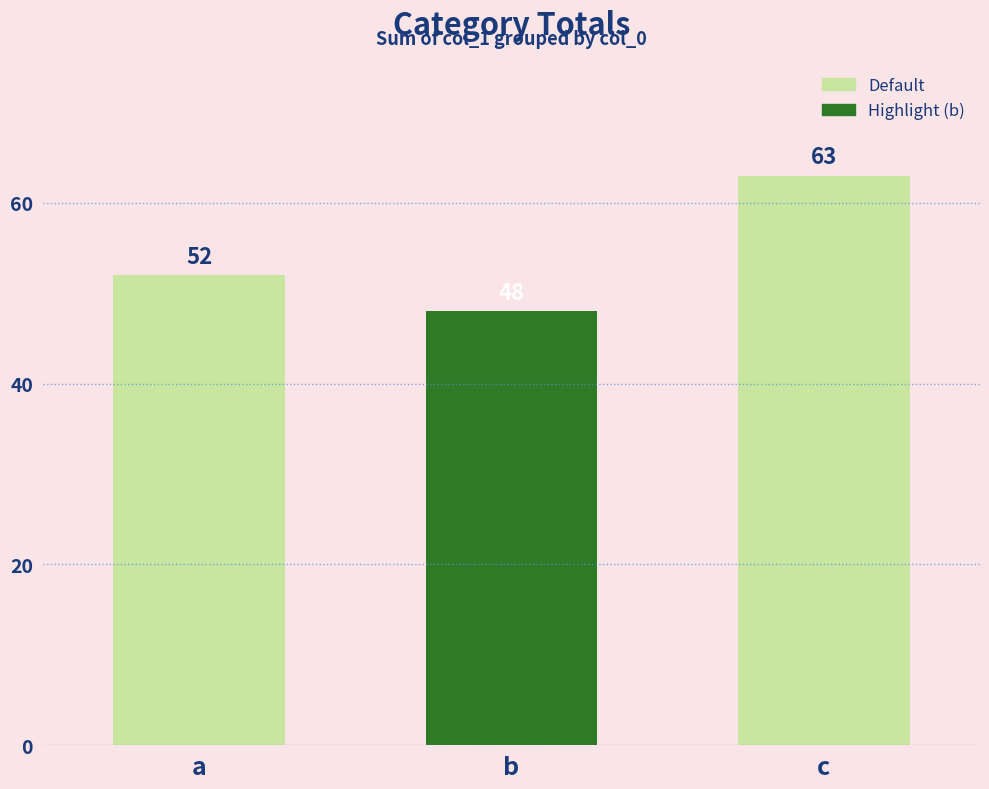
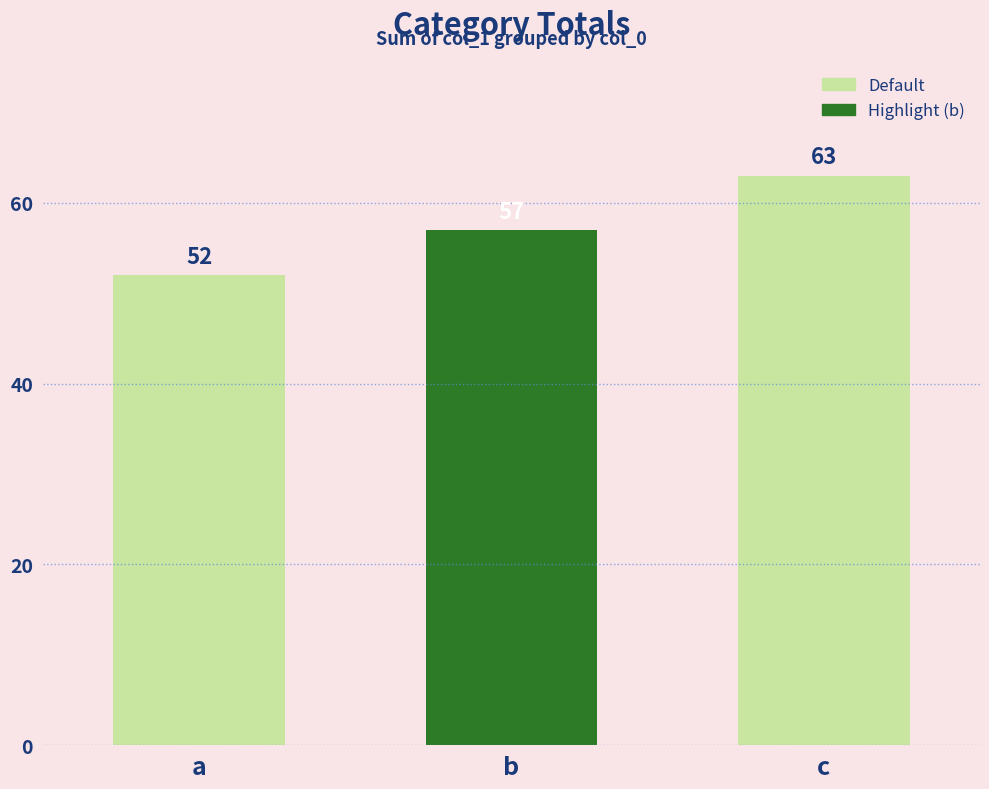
  {
-   "b": 48
+   "b": 57
  }
